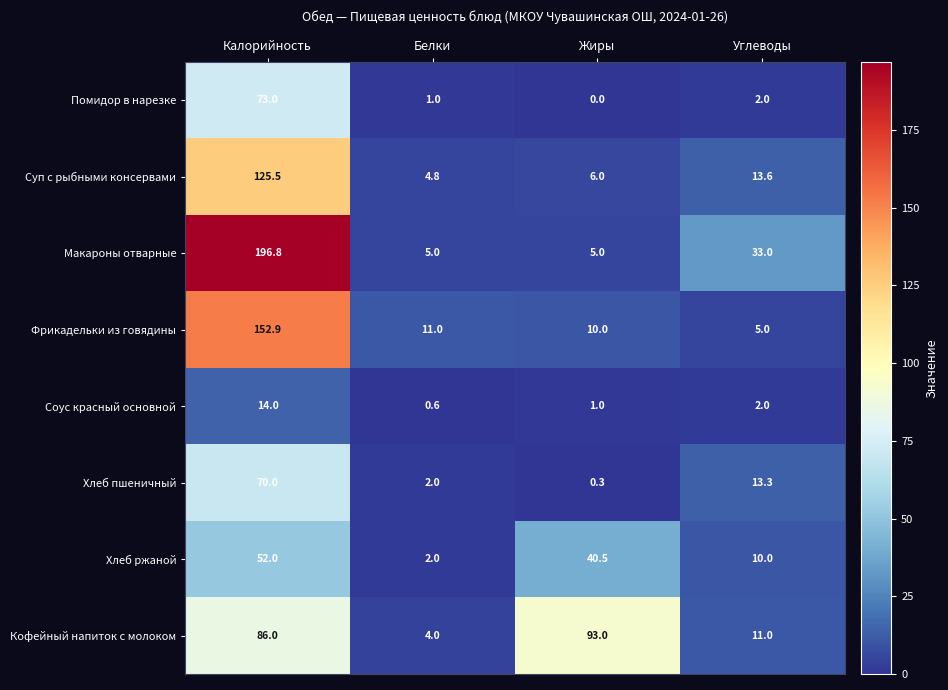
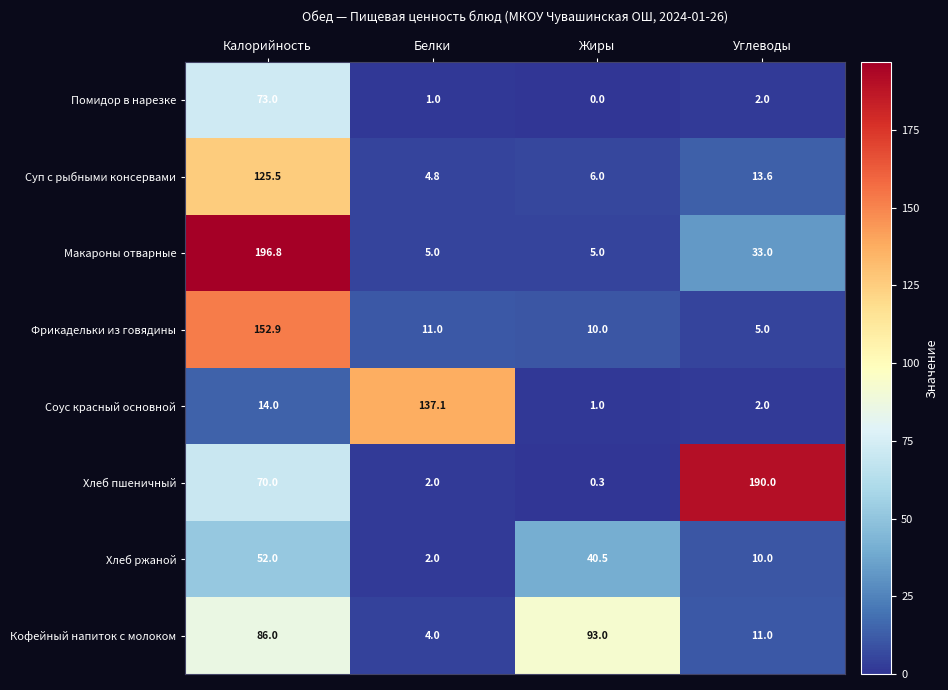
  {
    "Помидор в нарезке": {
      "Калорийность": 73.0,
      "Белки": 1.0,
      "Жиры": 0.0,
      "Углеводы": 2.0
    },
    "Суп с рыбными консервами": {
      "Калорийность": 125.5,
      "Белки": 4.8,
      "Жиры": 6.0,
      "Углеводы": 13.6
    },
    "Макароны отварные": {
      "Калорийность": 196.8,
      "Белки": 5.0,
      "Жиры": 5.0,
      "Углеводы": 33.0
    },
    "Фрикадельки из говядины": {
      "Калорийность": 152.9,
      "Белки": 11.0,
      "Жиры": 10.0,
      "Углеводы": 5.0
    },
    "Соус красный основной": {
      "Калорийность": 14.0,
-     "Белки": 0.6,
+     "Белки": 137.1,
      "Жиры": 1.0,
      "Углеводы": 2.0
    },
    "Хлеб пшеничный": {
      "Калорийность": 70.0,
      "Белки": 2.0,
      "Жиры": 0.3,
-     "Углеводы": 13.3
+     "Углеводы": 190.0
    },
    "Хлеб ржаной": {
      "Калорийность": 52.0,
      "Белки": 2.0,
      "Жиры": 40.5,
      "Углеводы": 10.0
    },
    "Кофейный напиток с молоком": {
      "Калорийность": 86.0,
      "Белки": 4.0,
      "Жиры": 93.0,
      "Углеводы": 11.0
    }
  }
